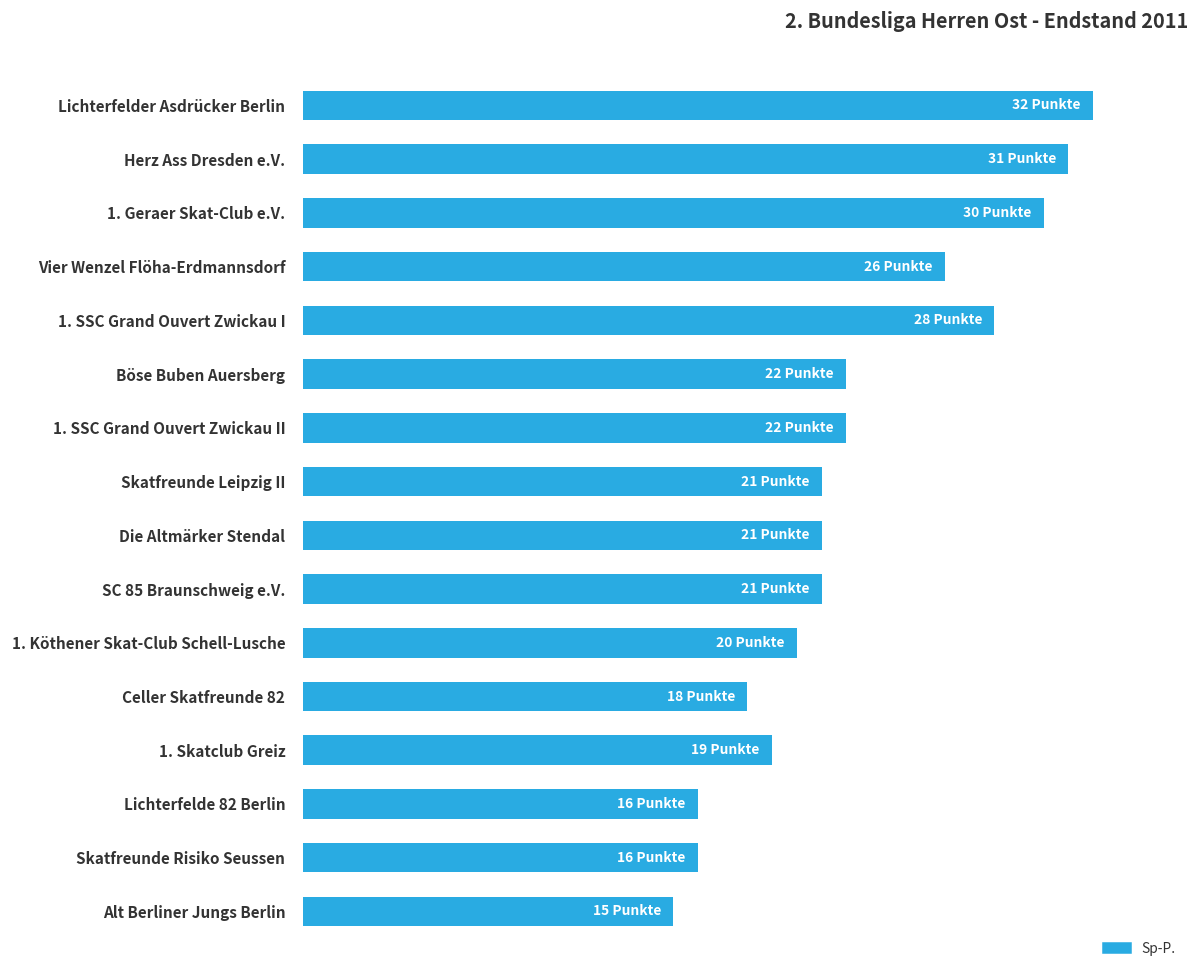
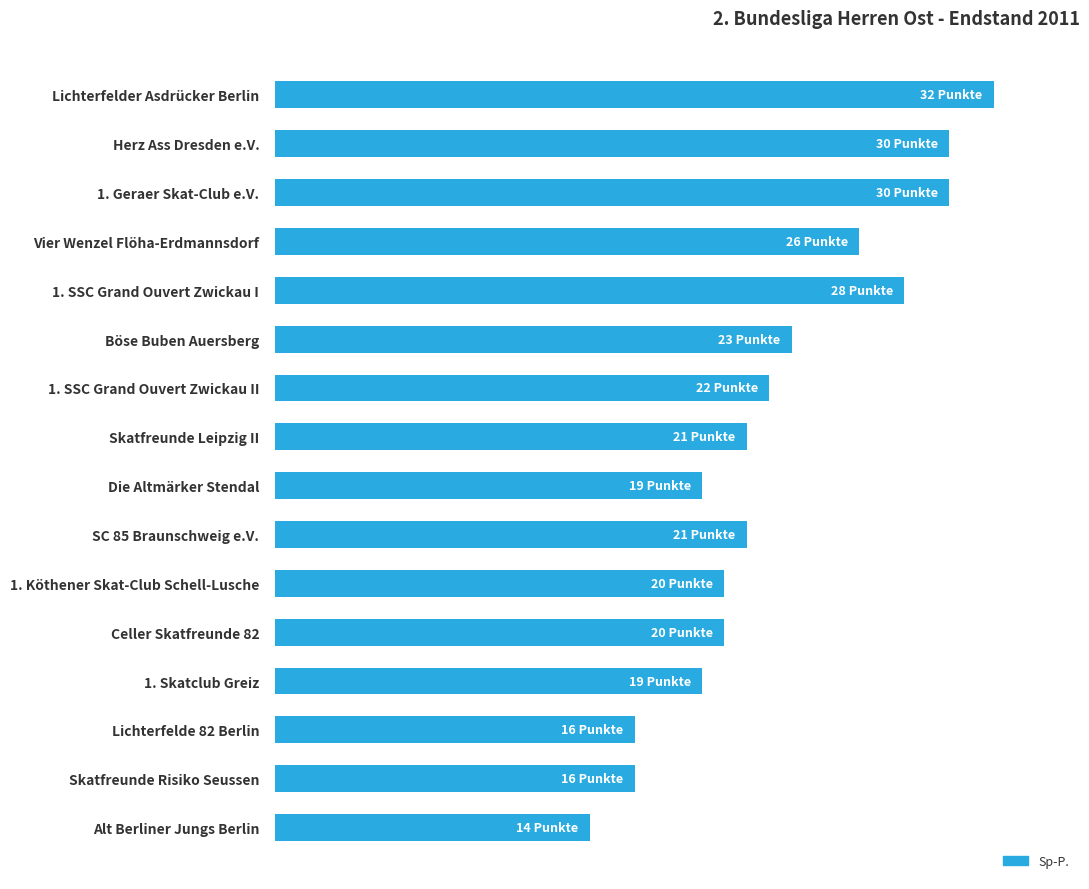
  {
    "Lichterfelder Asdrücker Berlin": 32,
-   "Herz Ass Dresden e.V.": 31,
+   "Herz Ass Dresden e.V.": 30,
    "1. Geraer Skat-Club e.V.": 30,
    "Vier Wenzel Flöha-Erdmannsdorf": 26,
    "1. SSC Grand Ouvert Zwickau I": 28,
-   "Böse Buben Auersberg": 22,
+   "Böse Buben Auersberg": 23,
    "1. SSC Grand Ouvert Zwickau II": 22,
    "Skatfreunde Leipzig II": 21,
-   "Die Altmärker Stendal": 21,
+   "Die Altmärker Stendal": 19,
    "SC 85 Braunschweig e.V.": 21,
    "1. Köthener Skat-Club Schell-Lusche": 20,
-   "Celler Skatfreunde 82": 18,
+   "Celler Skatfreunde 82": 20,
    "1. Skatclub Greiz": 19,
    "Lichterfelde 82 Berlin": 16,
    "Skatfreunde Risiko Seussen": 16,
-   "Alt Berliner Jungs Berlin": 15
+   "Alt Berliner Jungs Berlin": 14
  }
